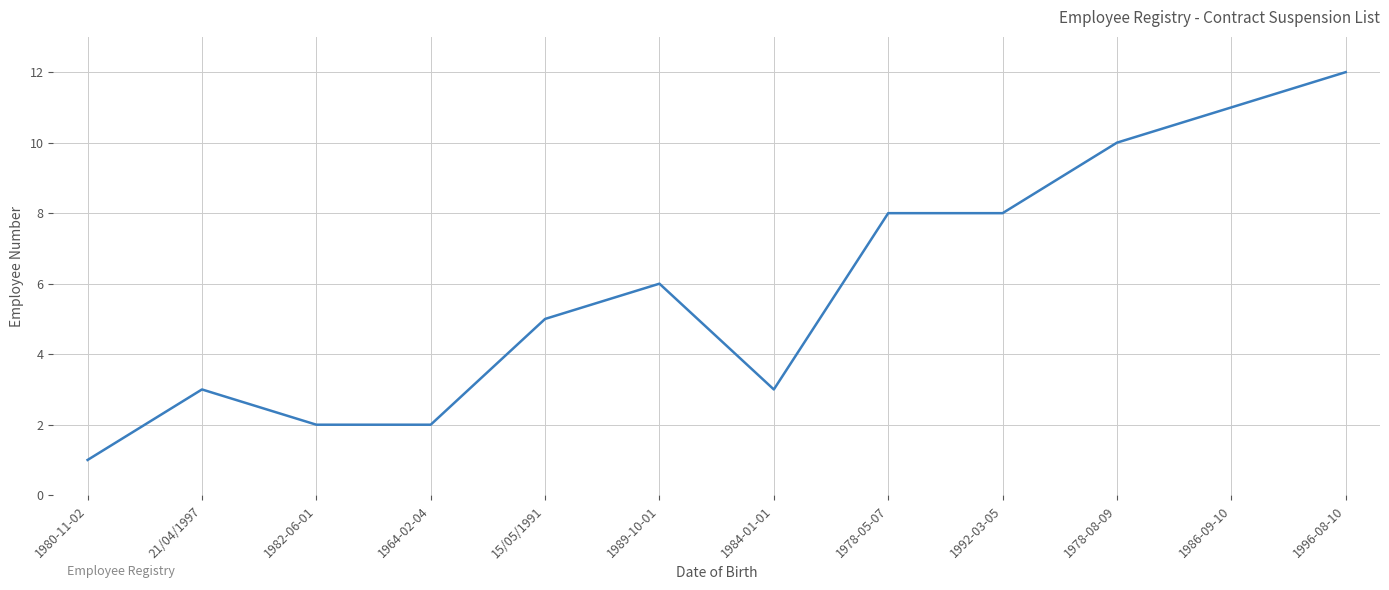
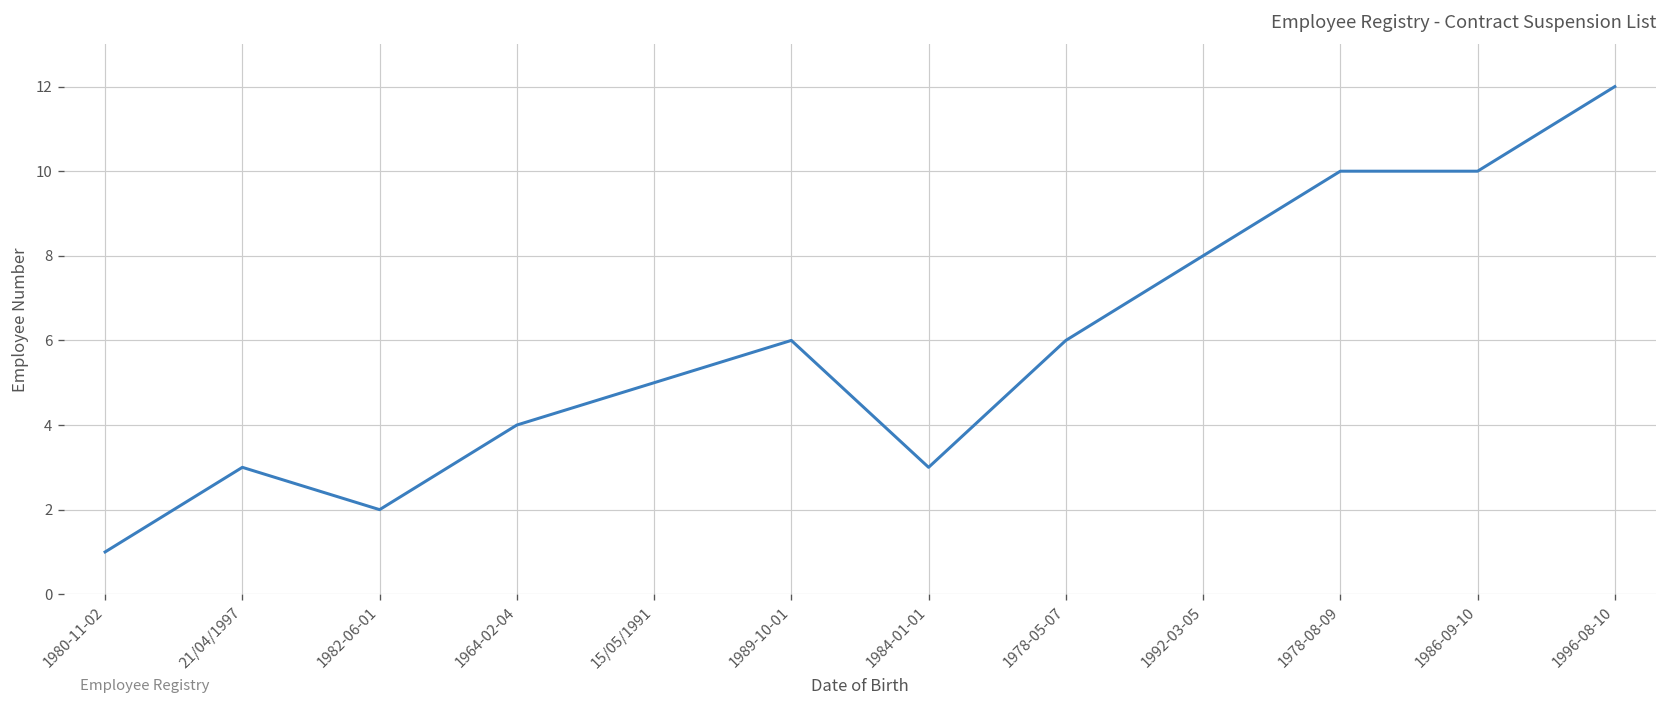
  {
    "1980-11-02": 1,
    "21/04/1997": 3,
    "1982-06-01": 2,
-   "1964-02-04": 2,
+   "1964-02-04": 4,
    "15/05/1991": 5,
    "1989-10-01": 6,
    "1984-01-01": 3,
-   "1978-05-07": 8,
+   "1978-05-07": 6,
    "1992-03-05": 8,
    "1978-08-09": 10,
-   "1986-09-10": 11,
+   "1986-09-10": 10,
    "1996-08-10": 12
  }
